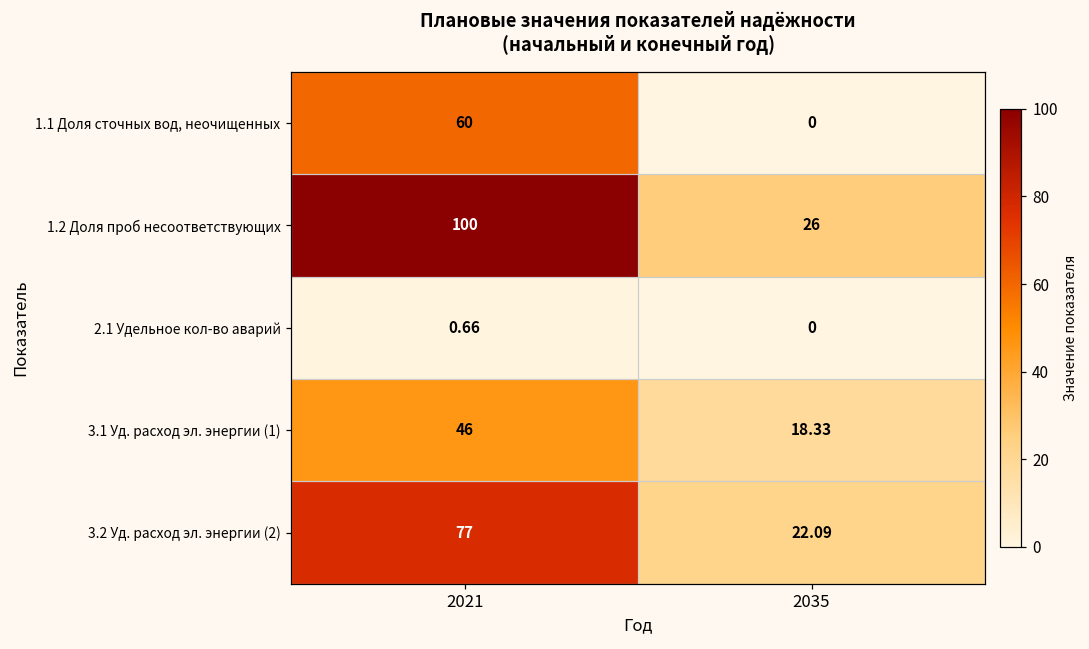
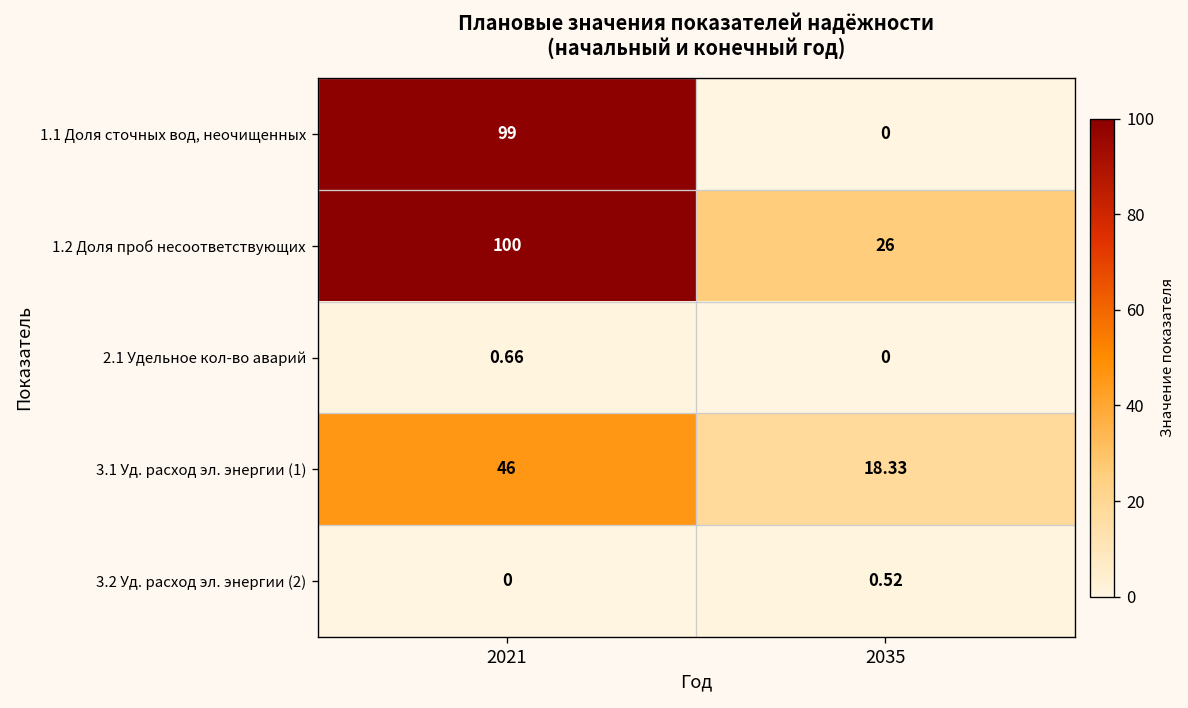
  {
    "1.1 Доля сточных вод, неочищенных": {
-     "2021": 60,
+     "2021": 99,
      "2035": 0
    },
    "1.2 Доля проб несоответствующих": {
      "2021": 100,
      "2035": 26
    },
    "2.1 Удельное кол-во аварий": {
      "2021": 0.66,
      "2035": 0
    },
    "3.1 Уд. расход эл. энергии (1)": {
      "2021": 46,
      "2035": 18.33
    },
    "3.2 Уд. расход эл. энергии (2)": {
-     "2021": 77,
-     "2035": 22.09
+     "2021": 0,
+     "2035": 0.52
    }
  }
